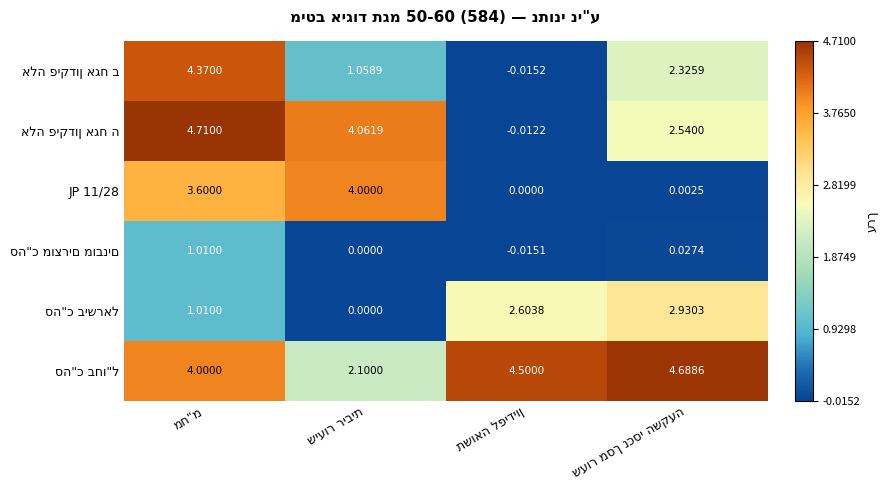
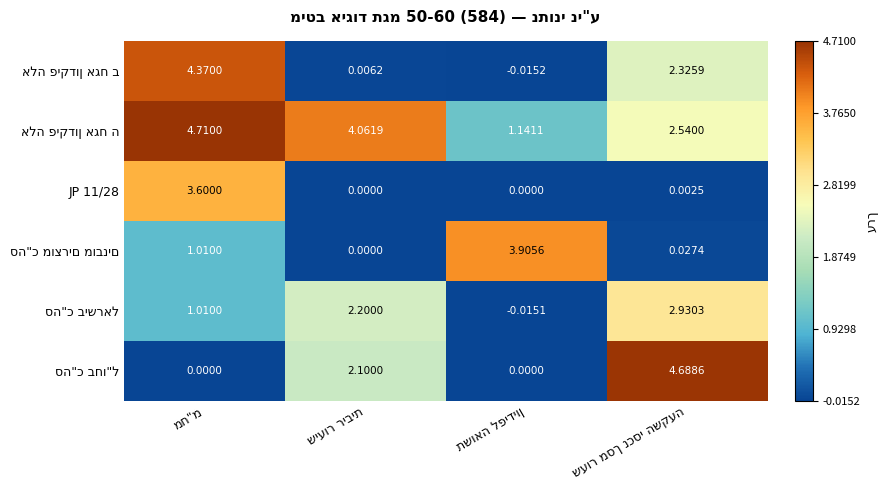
  {
    "אלה פיקדון אגח ב": {
      "מח\"מ": 4.3700,
-     "שיעור ריבית": 1.0589,
+     "שיעור ריבית": 0.0062,
      "תשואה לפידיון": -0.0152,
      "שעור מסך נכסי השקעה": 2.3259
    },
    "אלה פיקדון אגח ה": {
      "מח\"מ": 4.7100,
      "שיעור ריבית": 4.0619,
-     "תשואה לפידיון": -0.0122,
+     "תשואה לפידיון": 1.1411,
      "שעור מסך נכסי השקעה": 2.5400
    },
    "JP 11/28": {
      "מח\"מ": 3.6000,
-     "שיעור ריבית": 4.0000,
+     "שיעור ריבית": 0.0000,
      "תשואה לפידיון": 0.0000,
      "שעור מסך נכסי השקעה": 0.0025
    },
    "סה\"כ מוצרים מובנים": {
      "מח\"מ": 1.0100,
      "שיעור ריבית": 0.0000,
-     "תשואה לפידיון": -0.0151,
+     "תשואה לפידיון": 3.9056,
      "שעור מסך נכסי השקעה": 0.0274
    },
    "סה\"כ בישראל": {
      "מח\"מ": 1.0100,
-     "שיעור ריבית": 0.0000,
-     "תשואה לפידיון": 2.6038,
+     "שיעור ריבית": 2.2000,
+     "תשואה לפידיון": -0.0151,
      "שעור מסך נכסי השקעה": 2.9303
    },
    "סה\"כ בחו\"ל": {
-     "מח\"מ": 4.0000,
+     "מח\"מ": 0.0000,
      "שיעור ריבית": 2.1000,
-     "תשואה לפידיון": 4.5000,
+     "תשואה לפידיון": 0.0000,
      "שעור מסך נכסי השקעה": 4.6886
    }
  }
